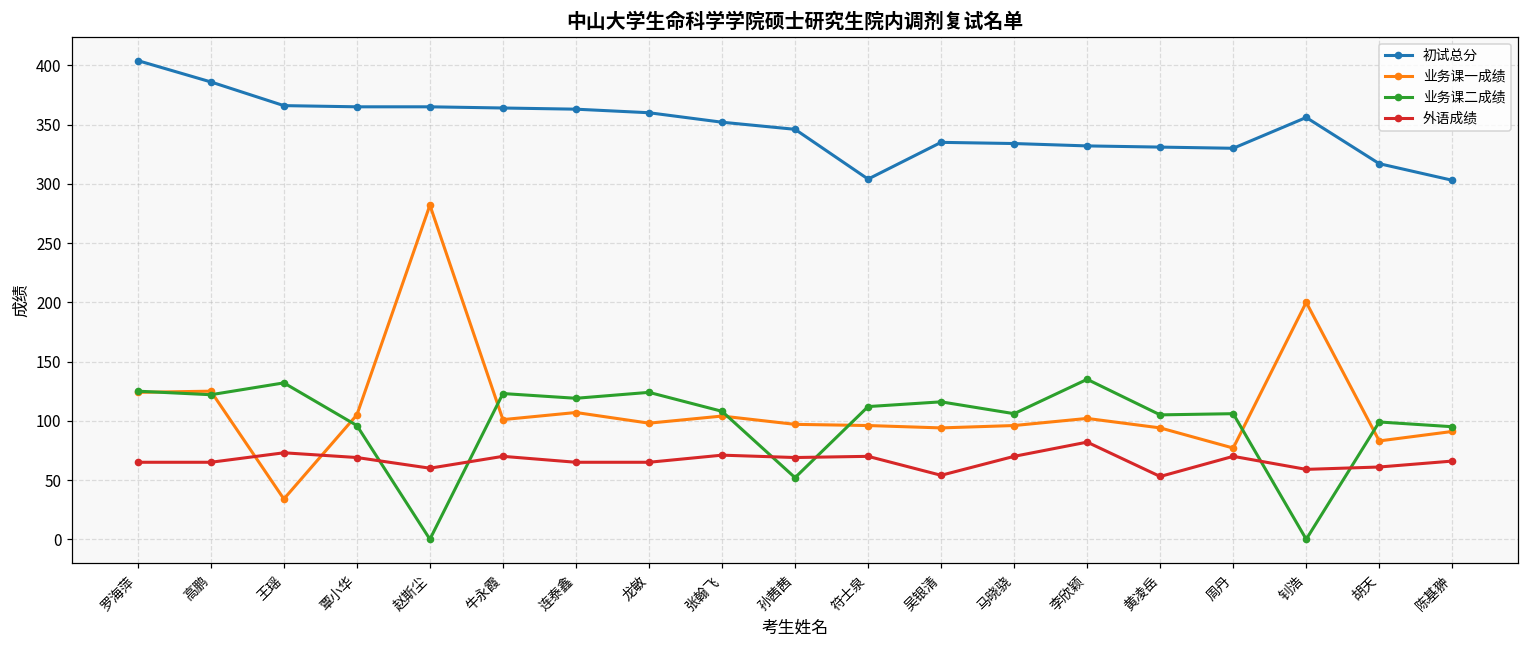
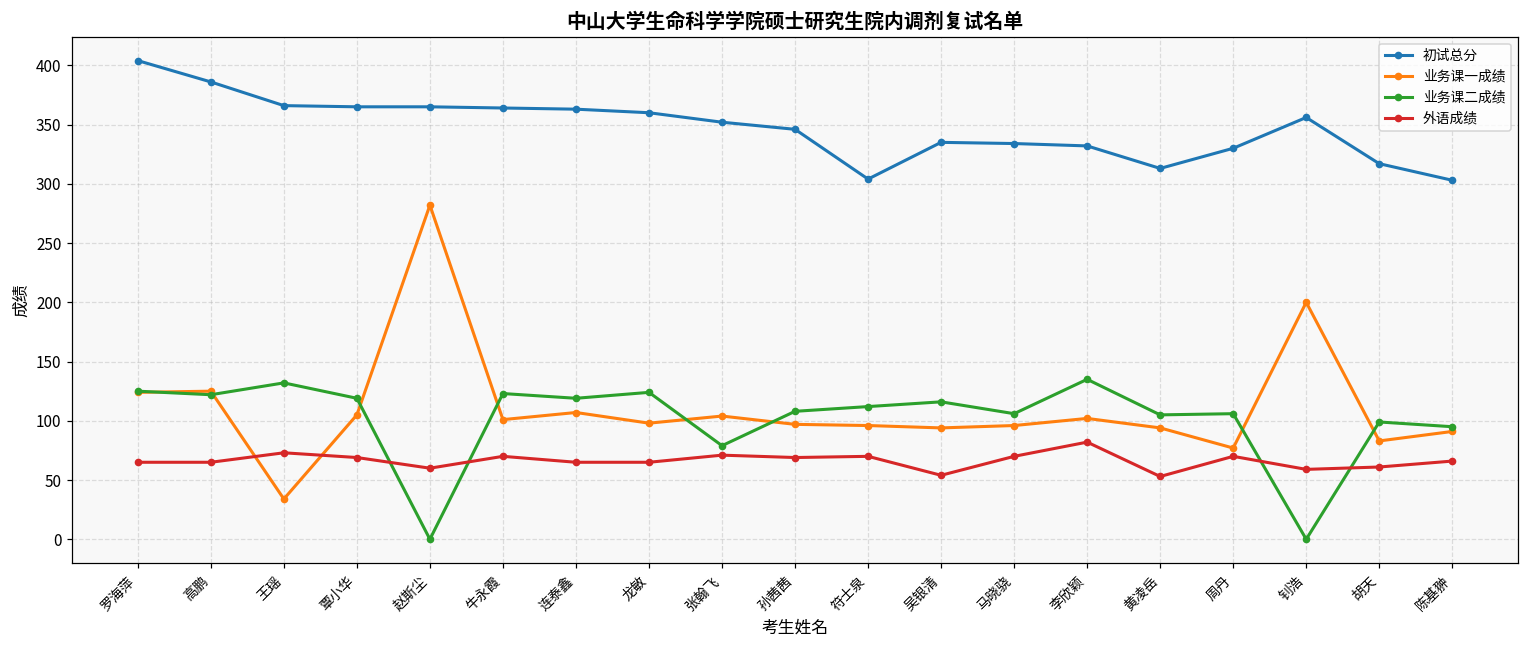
  {
    "初试总分": {
      "罗海萍": 404,
      "高鹏": 386,
      "王瑶": 366,
      "覃小华": 365,
      "赵斯尘": 365,
      "牛永霞": 364,
      "连泰鑫": 363,
      "龙敏": 360,
      "张翰飞": 352,
      "孙茜茜": 346,
      "符士泉": 304,
      "吴银清": 335,
      "马晓骁": 334,
      "李欣颖": 332,
-     "黄凌岳": 331,
+     "黄凌岳": 313,
      "周丹": 330,
      "钊浩": 356,
      "胡天": 317,
      "陈基翀": 303
    },
    "业务课一成绩": {
      "高鹏": 125,
      "王瑶": 34,
      "覃小华": 105,
      "赵斯尘": 282,
      "牛永霞": 101,
      "连泰鑫": 107,
      "龙敏": 98,
      "张翰飞": 104,
      "孙茜茜": 97,
      "符士泉": 96,
      "吴银清": 94,
      "马晓骁": 96,
      "李欣颖": 102,
      "黄凌岳": 94,
      "周丹": 77,
      "钊浩": 200,
      "胡天": 83,
      "陈基翀": 91
    },
    "业务课二成绩": {
      "高鹏": 122,
      "王瑶": 132,
-     "覃小华": 96,
+     "覃小华": 119,
      "赵斯尘": 0,
      "牛永霞": 123,
      "连泰鑫": 119,
      "龙敏": 124,
-     "张翰飞": 108,
-     "孙茜茜": 52,
+     "张翰飞": 79,
+     "孙茜茜": 108,
      "符士泉": 112,
      "吴银清": 116,
      "马晓骁": 106,
      "李欣颖": 135,
      "黄凌岳": 105,
      "周丹": 106,
      "钊浩": 0,
      "胡天": 99,
      "陈基翀": 95
    },
    "外语成绩": {
      "罗海萍": 65,
      "高鹏": 65,
      "王瑶": 73,
      "覃小华": 69,
      "赵斯尘": 60,
      "牛永霞": 70,
      "连泰鑫": 65,
      "龙敏": 65,
      "张翰飞": 71,
      "孙茜茜": 69,
      "符士泉": 70,
      "吴银清": 54,
      "马晓骁": 70,
      "李欣颖": 82,
      "黄凌岳": 53,
      "周丹": 70,
      "钊浩": 59,
      "胡天": 61,
      "陈基翀": 66
    }
  }
